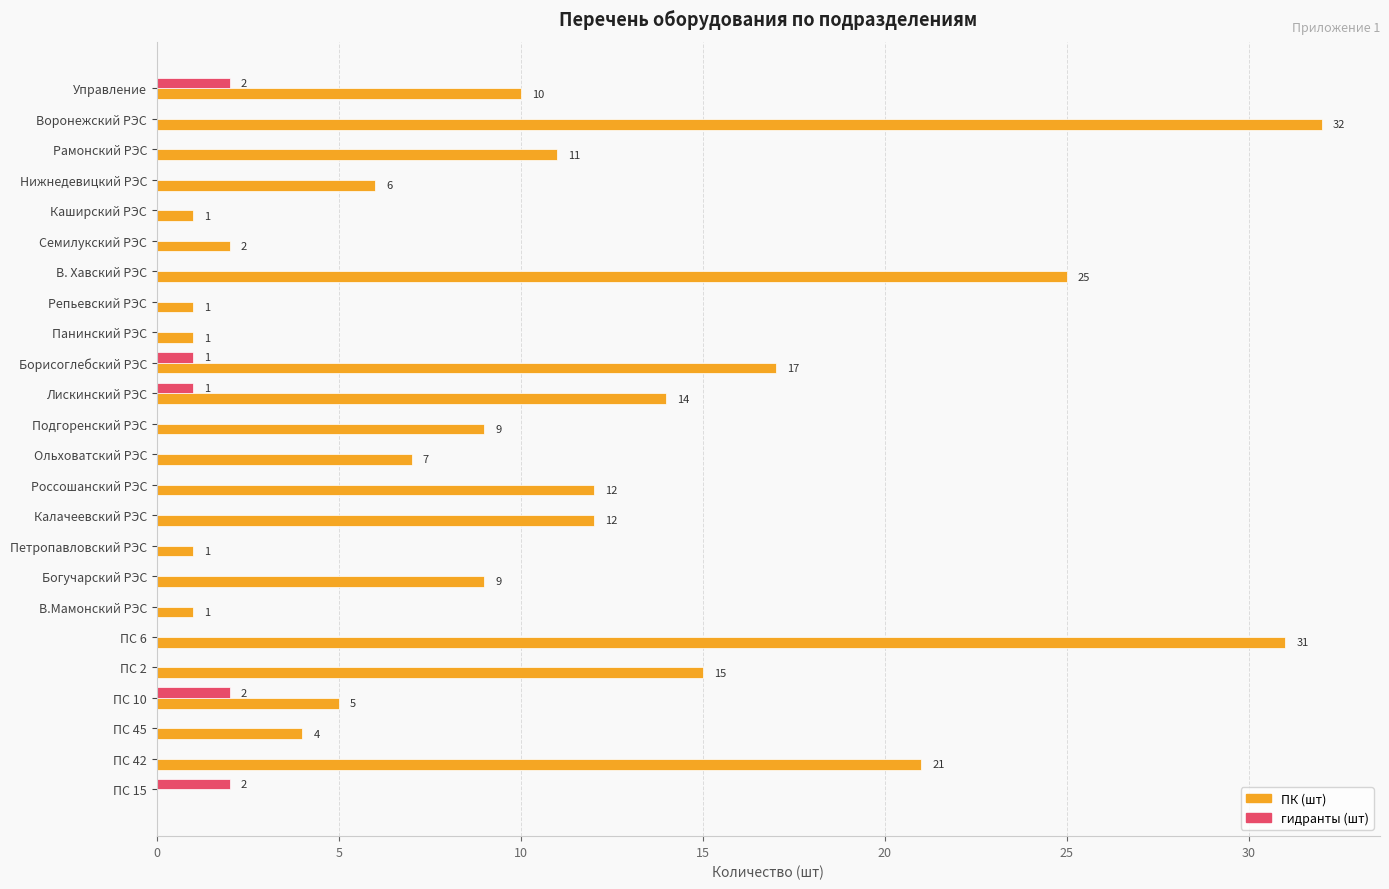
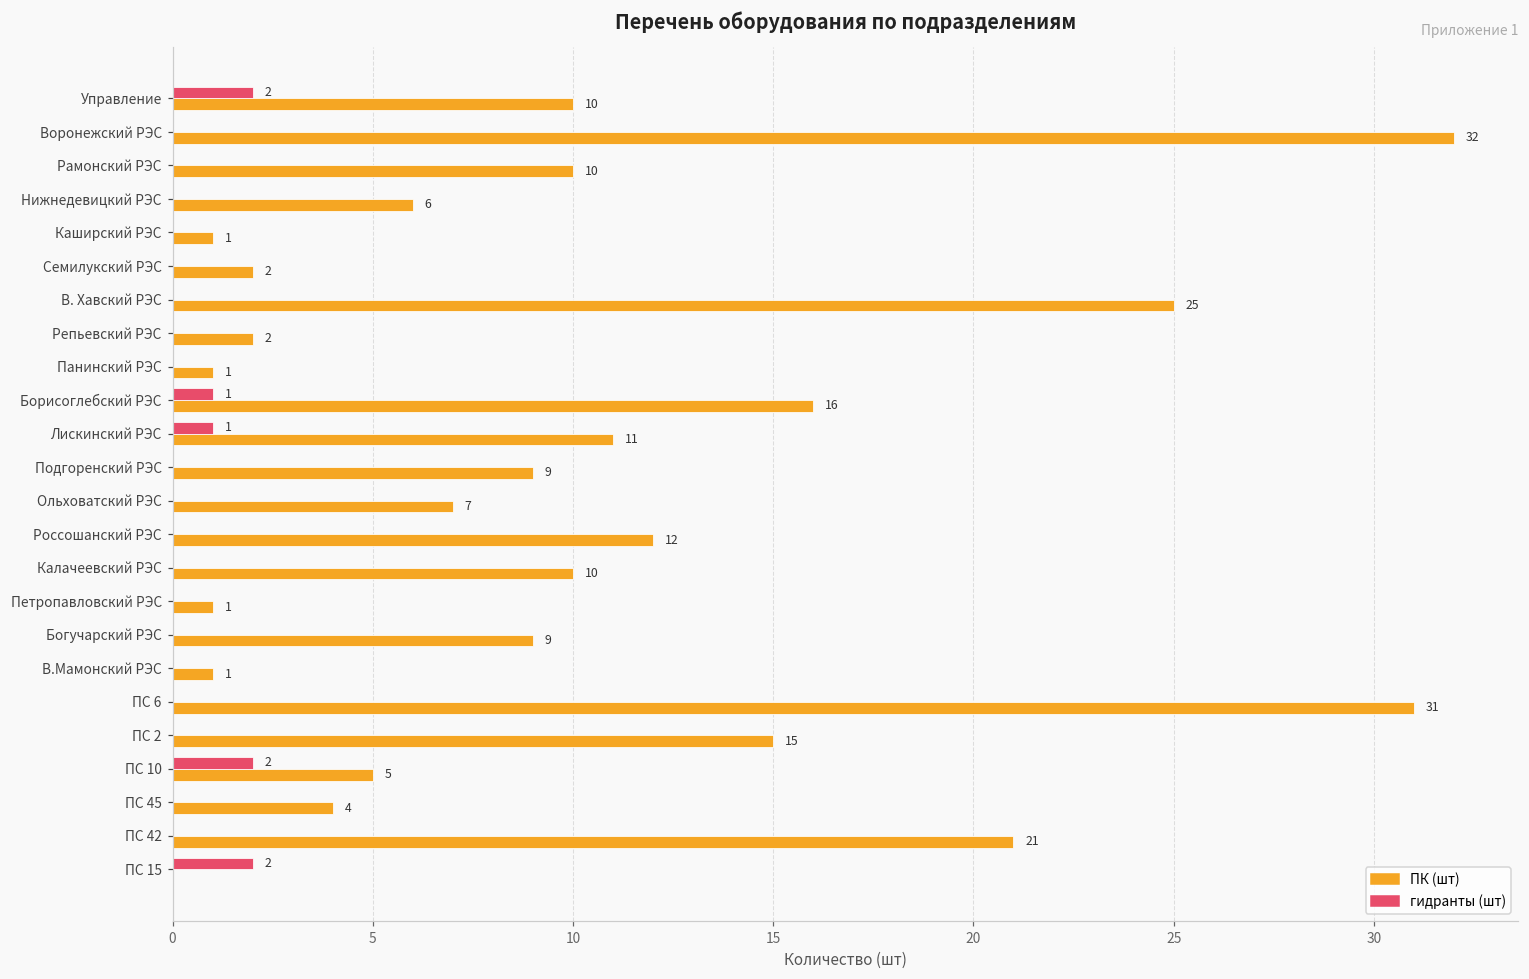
  {
    "ПК (шт)": {
      "Управление": 10,
      "Воронежский РЭС": 32,
-     "Рамонский РЭС": 11,
+     "Рамонский РЭС": 10,
      "Нижнедевицкий РЭС": 6,
      "Каширский РЭС": 1,
      "Семилукский РЭС": 2,
      "В. Хавский РЭС": 25,
-     "Репьевский РЭС": 1,
+     "Репьевский РЭС": 2,
      "Панинский РЭС": 1,
-     "Борисоглебский РЭС": 17,
-     "Лискинский РЭС": 14,
+     "Борисоглебский РЭС": 16,
+     "Лискинский РЭС": 11,
      "Подгоренский РЭС": 9,
      "Ольховатский РЭС": 7,
      "Россошанский РЭС": 12,
-     "Калачеевский РЭС": 12,
+     "Калачеевский РЭС": 10,
      "Петропавловский РЭС": 1,
      "Богучарский РЭС": 9,
      "В.Мамонский РЭС": 1,
      "ПС 6": 31,
      "ПС 2": 15,
      "ПС 10": 5,
      "ПС 45": 4,
      "ПС 42": 21
    },
    "гидранты (шт)": {
      "Управление": 2,
      "Борисоглебский РЭС": 1,
      "Лискинский РЭС": 1,
      "ПС 10": 2,
      "ПС 15": 2
    }
  }
